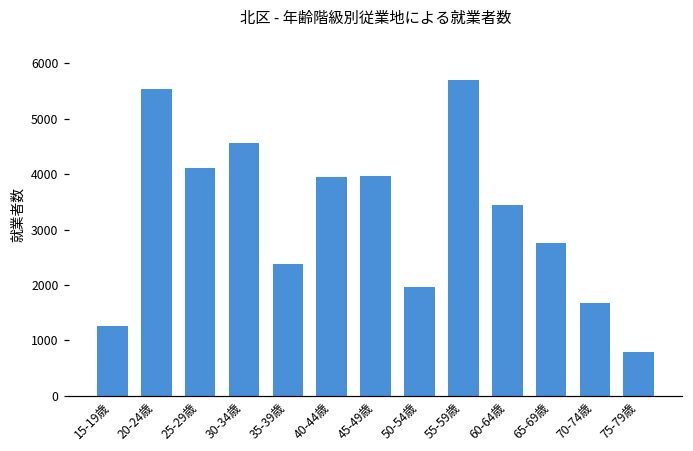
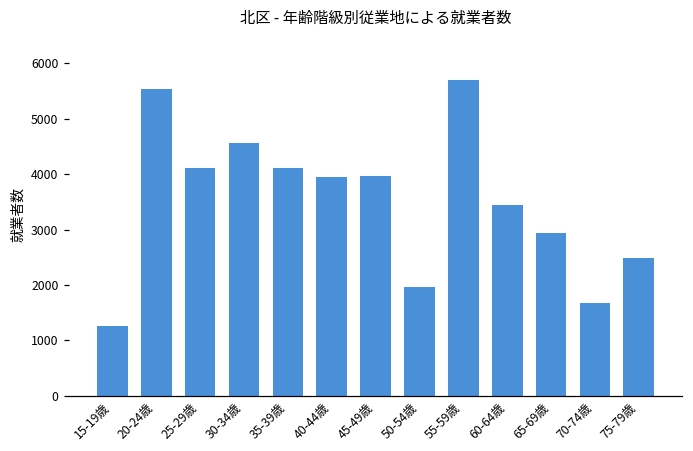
  {
    "15-19歳": 1300,
    "20-24歳": 5500,
    "25-29歳": 4100,
    "30-34歳": 4600,
-   "35-39歳": 2400,
+   "35-39歳": 4100,
    "40-44歳": 3900,
    "45-49歳": 4000,
    "50-54歳": 2000,
    "55-59歳": 5700,
    "60-64歳": 3500,
-   "65-69歳": 2800,
+   "65-69歳": 2900,
    "70-74歳": 1700,
-   "75-79歳": 800
+   "75-79歳": 2500
  }
